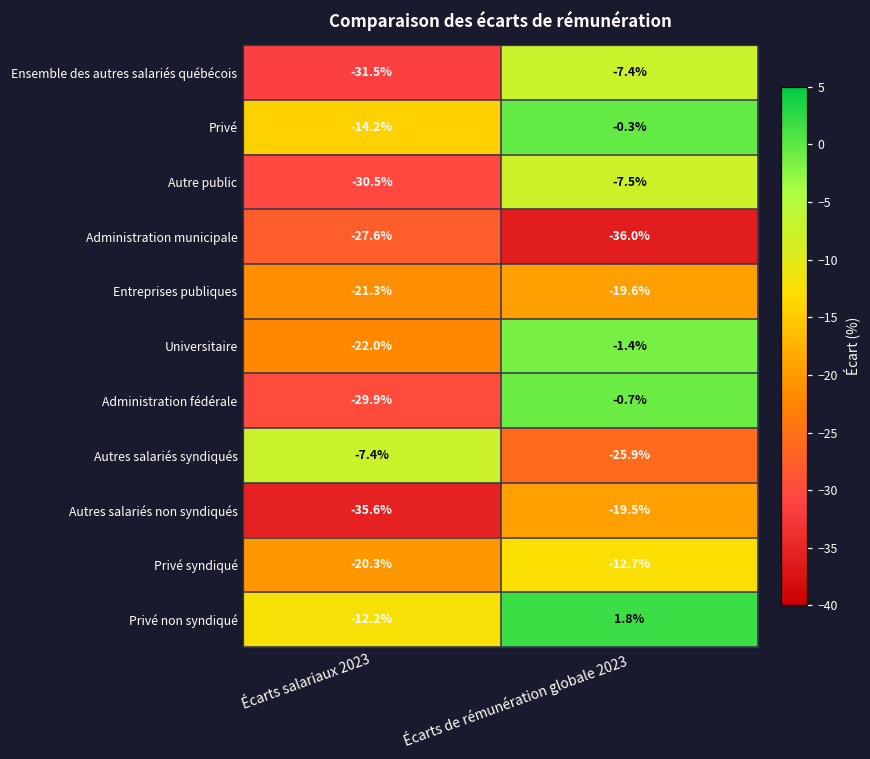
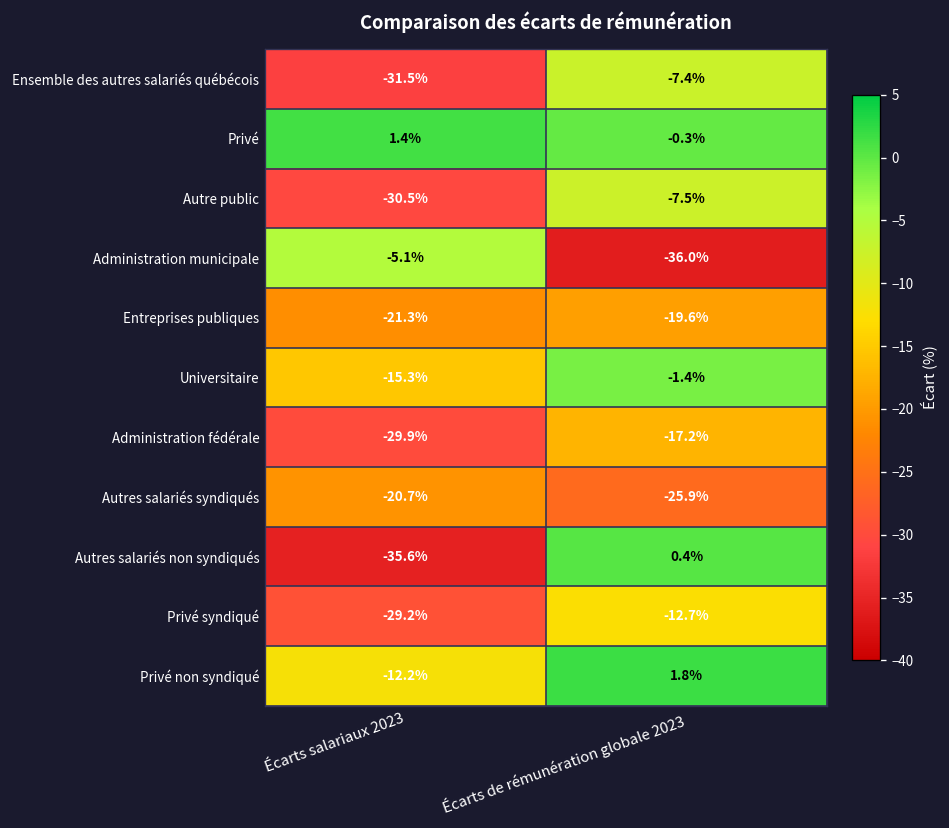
  {
    "Ensemble des autres salariés québécois": {
      "Écarts salariaux 2023": "-31.5%",
      "Écarts de rémunération globale 2023": "-7.4%"
    },
    "Privé": {
-     "Écarts salariaux 2023": "-14.2%",
+     "Écarts salariaux 2023": "1.4%",
      "Écarts de rémunération globale 2023": "-0.3%"
    },
    "Autre public": {
      "Écarts salariaux 2023": "-30.5%",
      "Écarts de rémunération globale 2023": "-7.5%"
    },
    "Administration municipale": {
-     "Écarts salariaux 2023": "-27.6%",
+     "Écarts salariaux 2023": "-5.1%",
      "Écarts de rémunération globale 2023": "-36.0%"
    },
    "Entreprises publiques": {
      "Écarts salariaux 2023": "-21.3%",
      "Écarts de rémunération globale 2023": "-19.6%"
    },
    "Universitaire": {
-     "Écarts salariaux 2023": "-22.0%",
+     "Écarts salariaux 2023": "-15.3%",
      "Écarts de rémunération globale 2023": "-1.4%"
    },
    "Administration fédérale": {
      "Écarts salariaux 2023": "-29.9%",
-     "Écarts de rémunération globale 2023": "-0.7%"
+     "Écarts de rémunération globale 2023": "-17.2%"
    },
    "Autres salariés syndiqués": {
-     "Écarts salariaux 2023": "-7.4%",
+     "Écarts salariaux 2023": "-20.7%",
      "Écarts de rémunération globale 2023": "-25.9%"
    },
    "Autres salariés non syndiqués": {
      "Écarts salariaux 2023": "-35.6%",
-     "Écarts de rémunération globale 2023": "-19.5%"
+     "Écarts de rémunération globale 2023": "0.4%"
    },
    "Privé syndiqué": {
-     "Écarts salariaux 2023": "-20.3%",
+     "Écarts salariaux 2023": "-29.2%",
      "Écarts de rémunération globale 2023": "-12.7%"
    },
    "Privé non syndiqué": {
      "Écarts salariaux 2023": "-12.2%",
      "Écarts de rémunération globale 2023": "1.8%"
    }
  }
